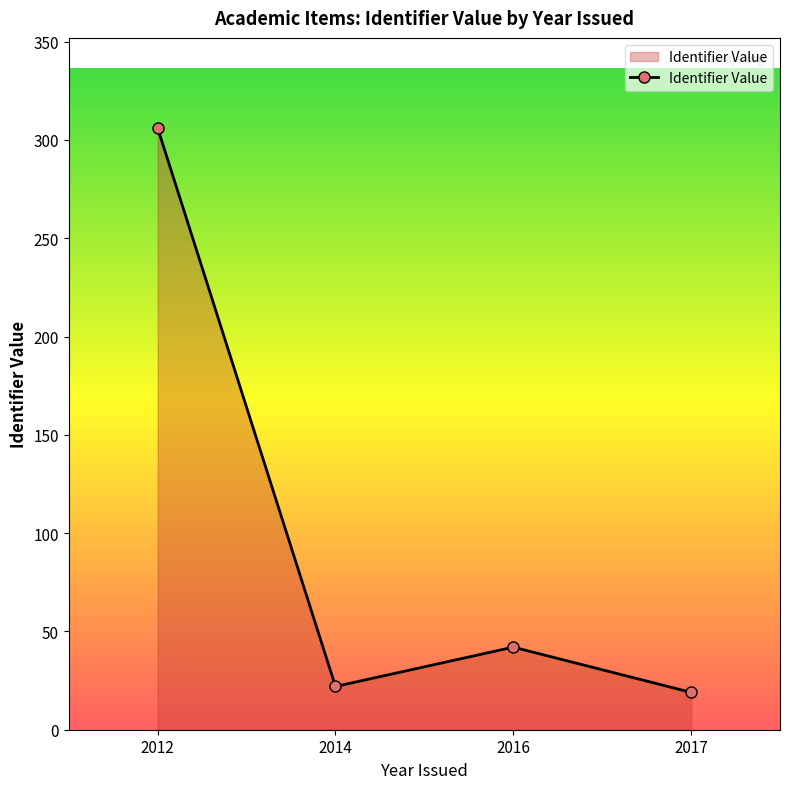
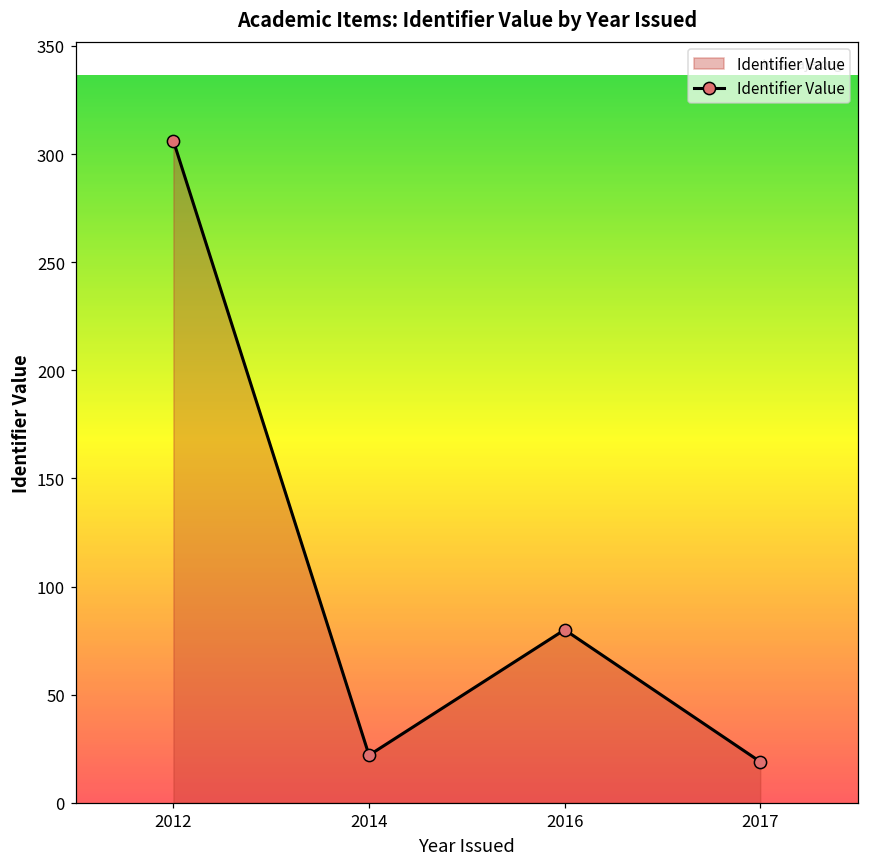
  {
    "2012": 306,
    "2014": 22,
-   "2016": 42,
+   "2016": 80,
    "2017": 19
  }
